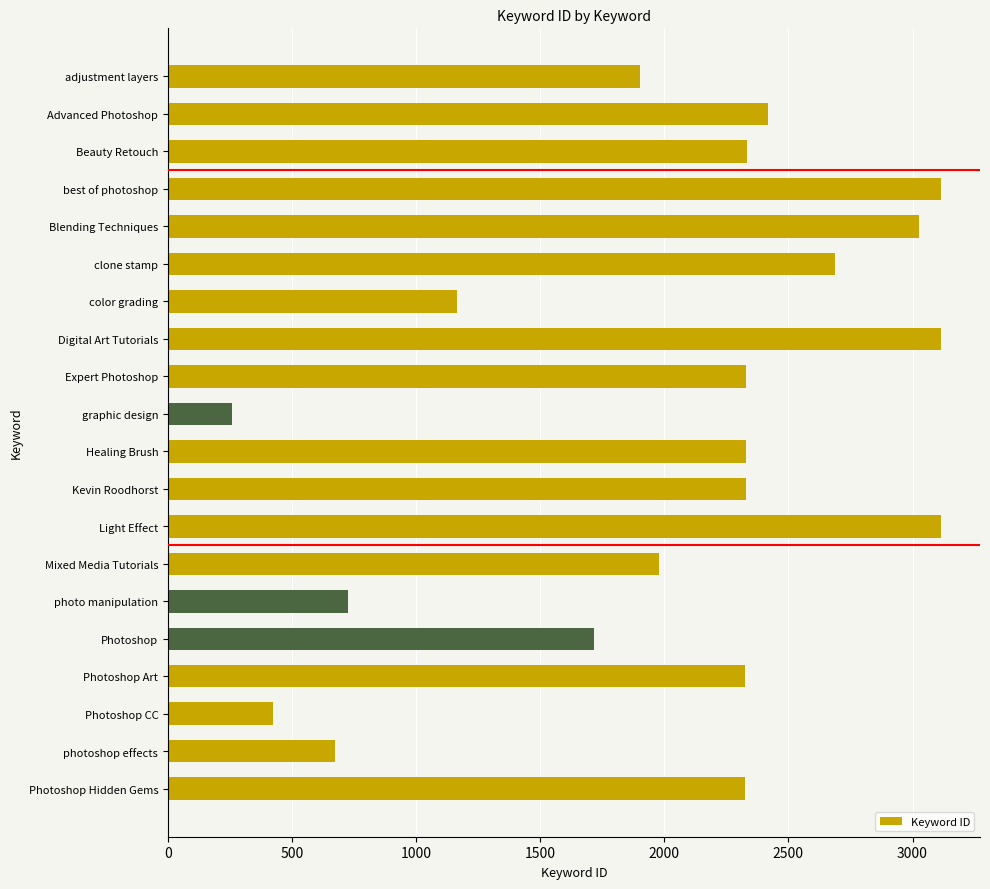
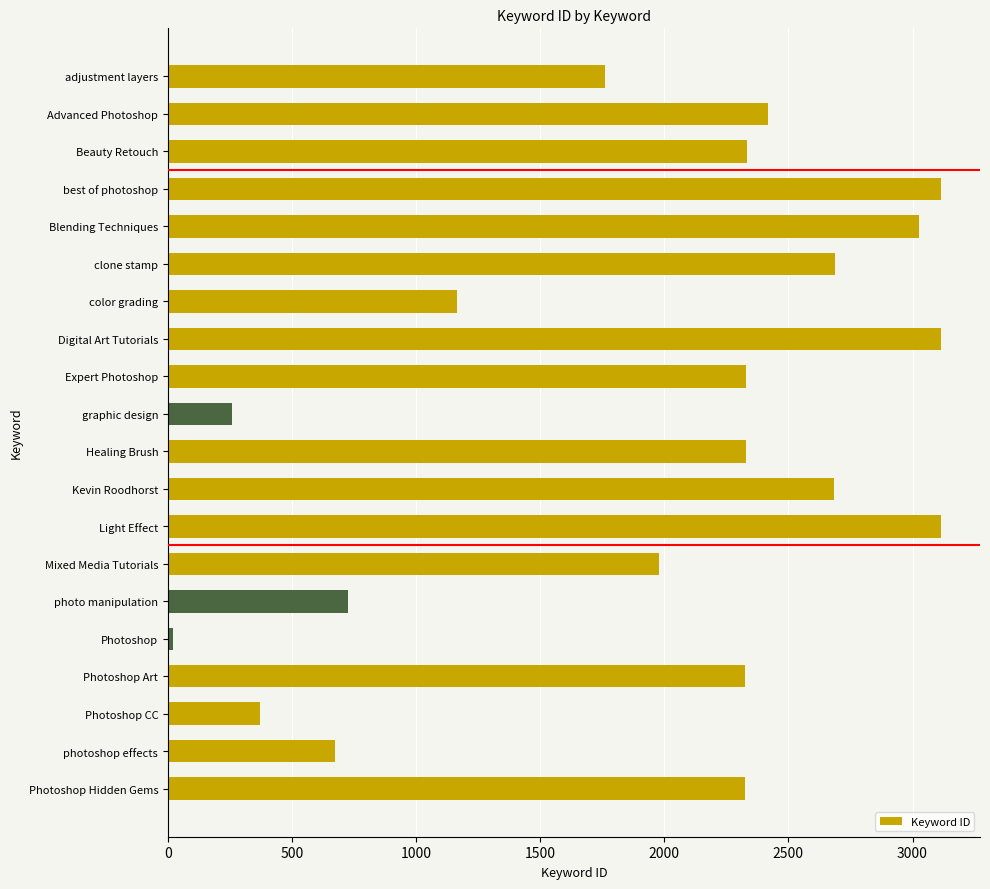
  {
-   "adjustment layers": 1900,
+   "adjustment layers": 1760,
    "Advanced Photoshop": 2420,
    "Beauty Retouch": 2340,
    "best of photoshop": 3120,
    "Blending Techniques": 3030,
    "clone stamp": 2690,
    "color grading": 1160,
    "Digital Art Tutorials": 3120,
    "Expert Photoshop": 2330,
    "graphic design": 260,
    "Healing Brush": 2330,
-   "Kevin Roodhorst": 2330,
+   "Kevin Roodhorst": 2680,
    "Light Effect": 3110,
    "Mixed Media Tutorials": 1980,
    "photo manipulation": 720,
-   "Photoshop": 1720,
+   "Photoshop": 20,
    "Photoshop Art": 2330,
-   "Photoshop CC": 420,
+   "Photoshop CC": 370,
    "photoshop effects": 670,
    "Photoshop Hidden Gems": 2330
  }
